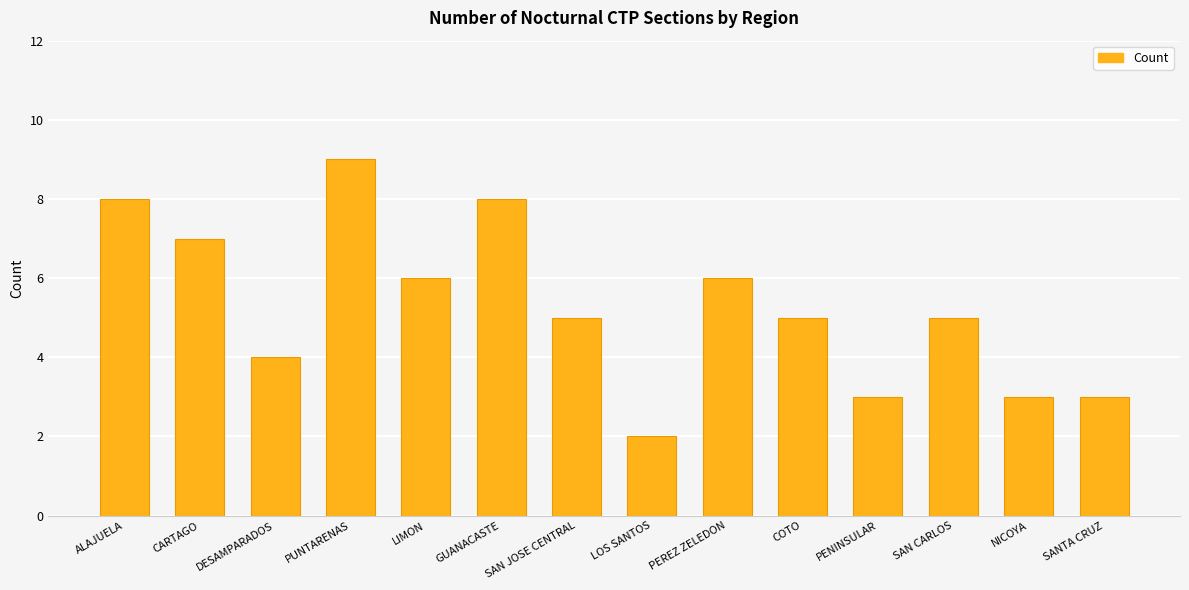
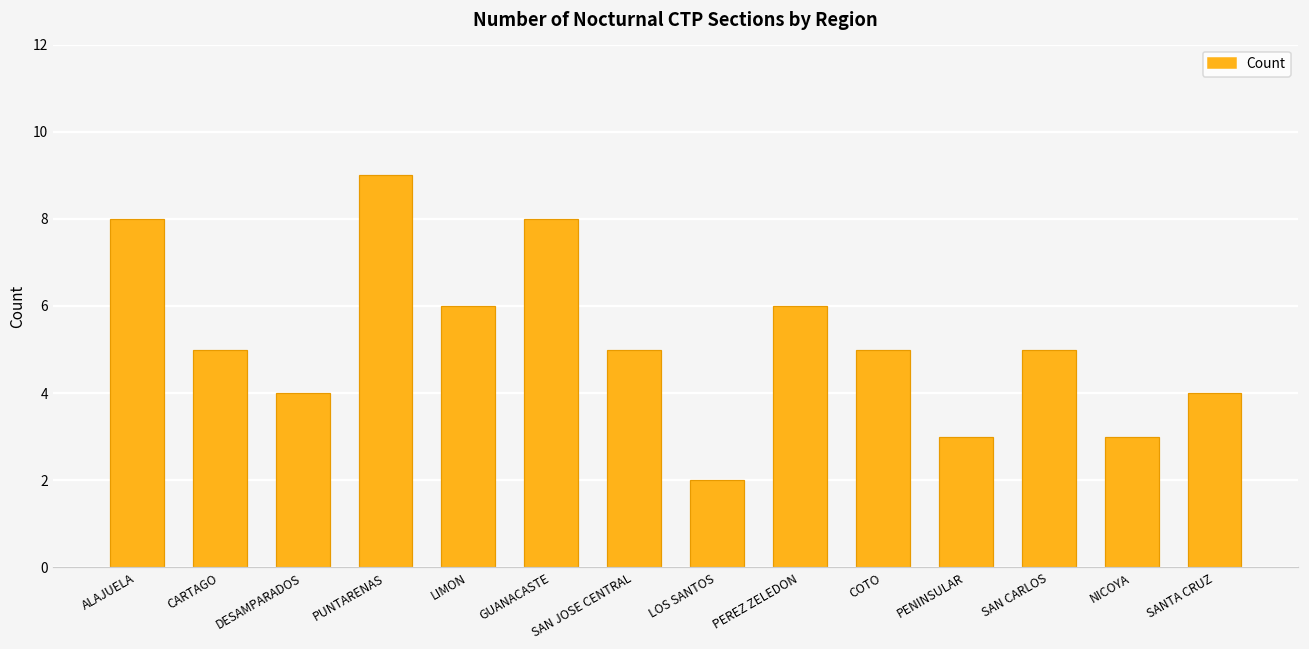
  {
    "ALAJUELA": 8,
-   "CARTAGO": 7,
+   "CARTAGO": 5,
    "DESAMPARADOS": 4,
    "PUNTARENAS": 9,
    "LIMON": 6,
    "GUANACASTE": 8,
    "SAN JOSE CENTRAL": 5,
    "LOS SANTOS": 2,
    "PEREZ ZELEDON": 6,
    "COTO": 5,
    "PENINSULAR": 3,
    "SAN CARLOS": 5,
    "NICOYA": 3,
-   "SANTA CRUZ": 3
+   "SANTA CRUZ": 4
  }
